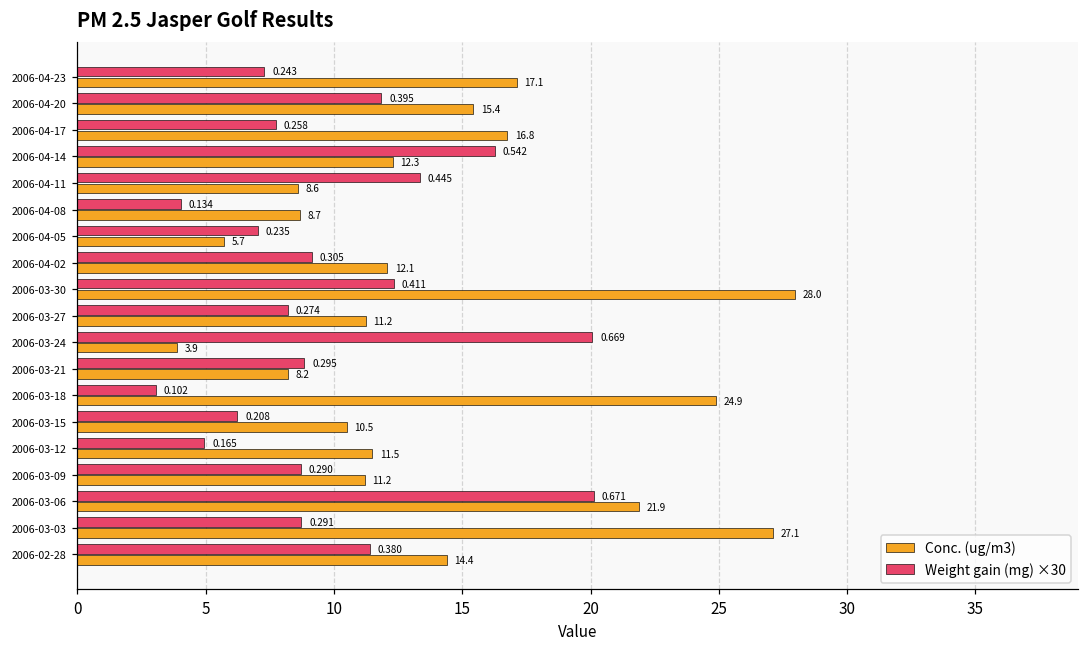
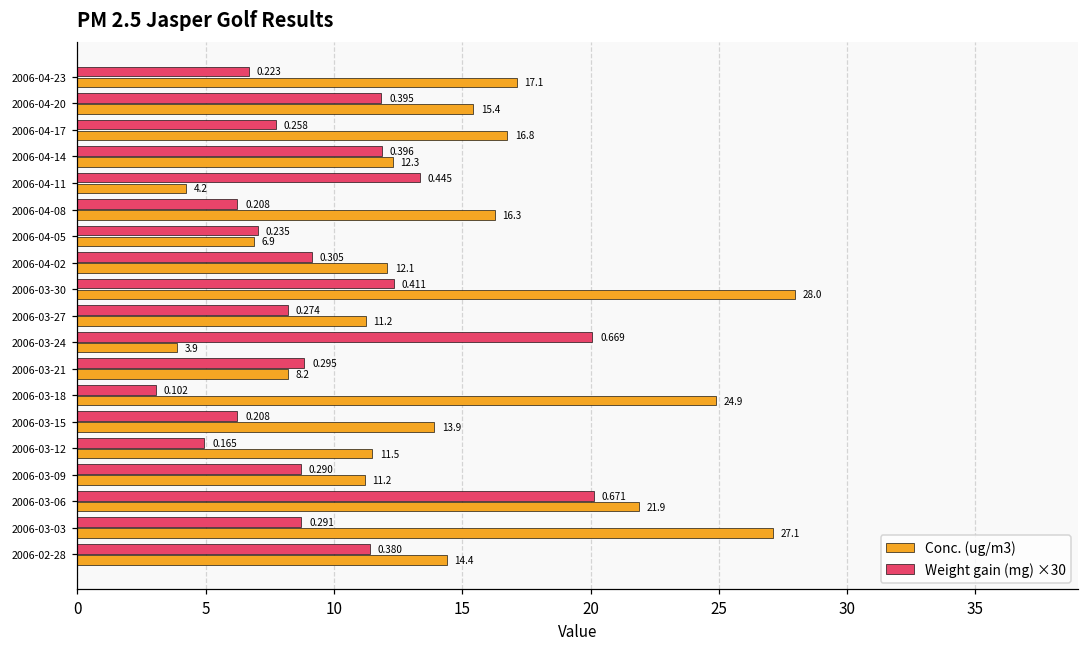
  {
    "Conc. (ug/m3)": {
      "2006-04-23": 17.1,
      "2006-04-20": 15.4,
      "2006-04-17": 16.8,
      "2006-04-14": 12.3,
-     "2006-04-11": 8.6,
-     "2006-04-08": 8.7,
-     "2006-04-05": 5.7,
+     "2006-04-11": 4.2,
+     "2006-04-08": 16.3,
+     "2006-04-05": 6.9,
      "2006-04-02": 12.1,
      "2006-03-30": 28.0,
      "2006-03-27": 11.2,
      "2006-03-24": 3.9,
      "2006-03-21": 8.2,
      "2006-03-18": 24.9,
-     "2006-03-15": 10.5,
+     "2006-03-15": 13.9,
      "2006-03-12": 11.5,
      "2006-03-09": 11.2,
      "2006-03-06": 21.9,
      "2006-03-03": 27.1,
      "2006-02-28": 14.4
    },
    "Weight gain (mg) ×30": {
-     "2006-04-23": 0.243,
-     "2006-04-14": 0.542,
-     "2006-04-08": 0.134
+     "2006-04-23": 0.223,
+     "2006-04-14": 0.396,
+     "2006-04-08": 0.208
    }
  }
